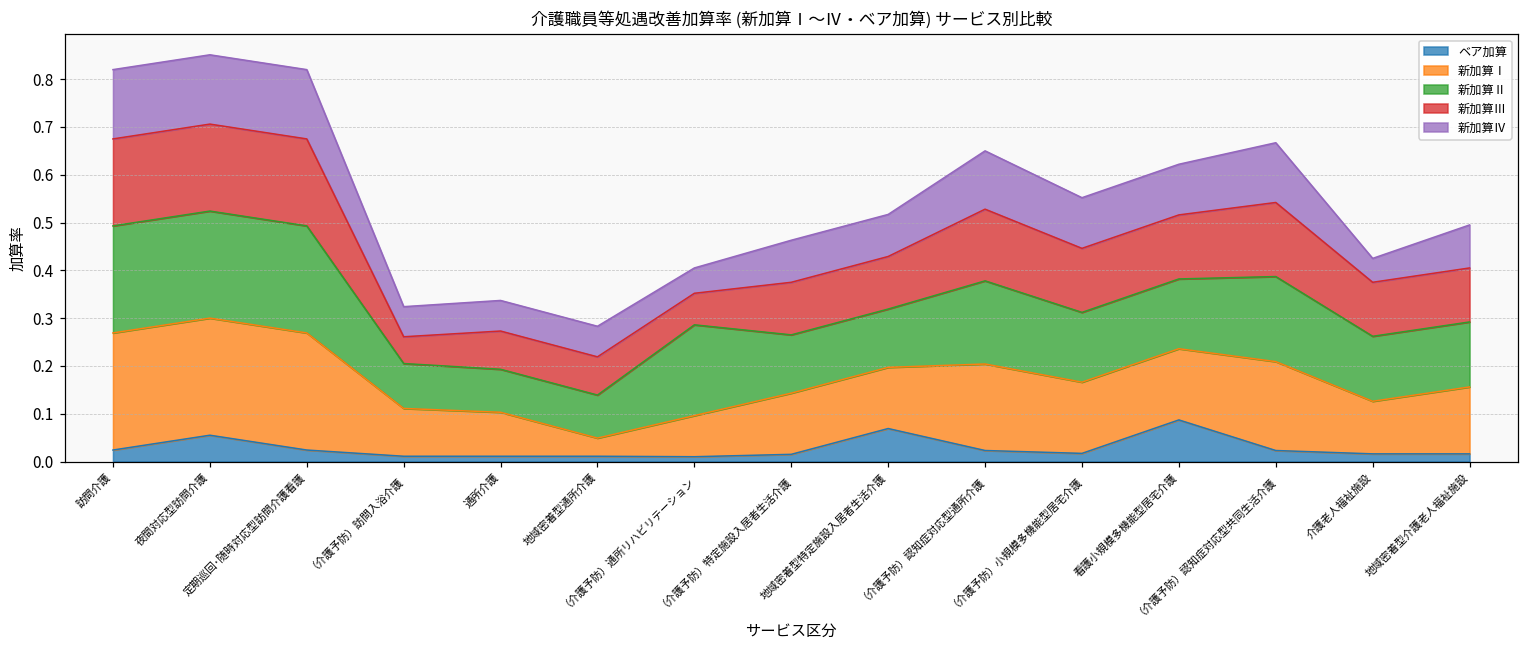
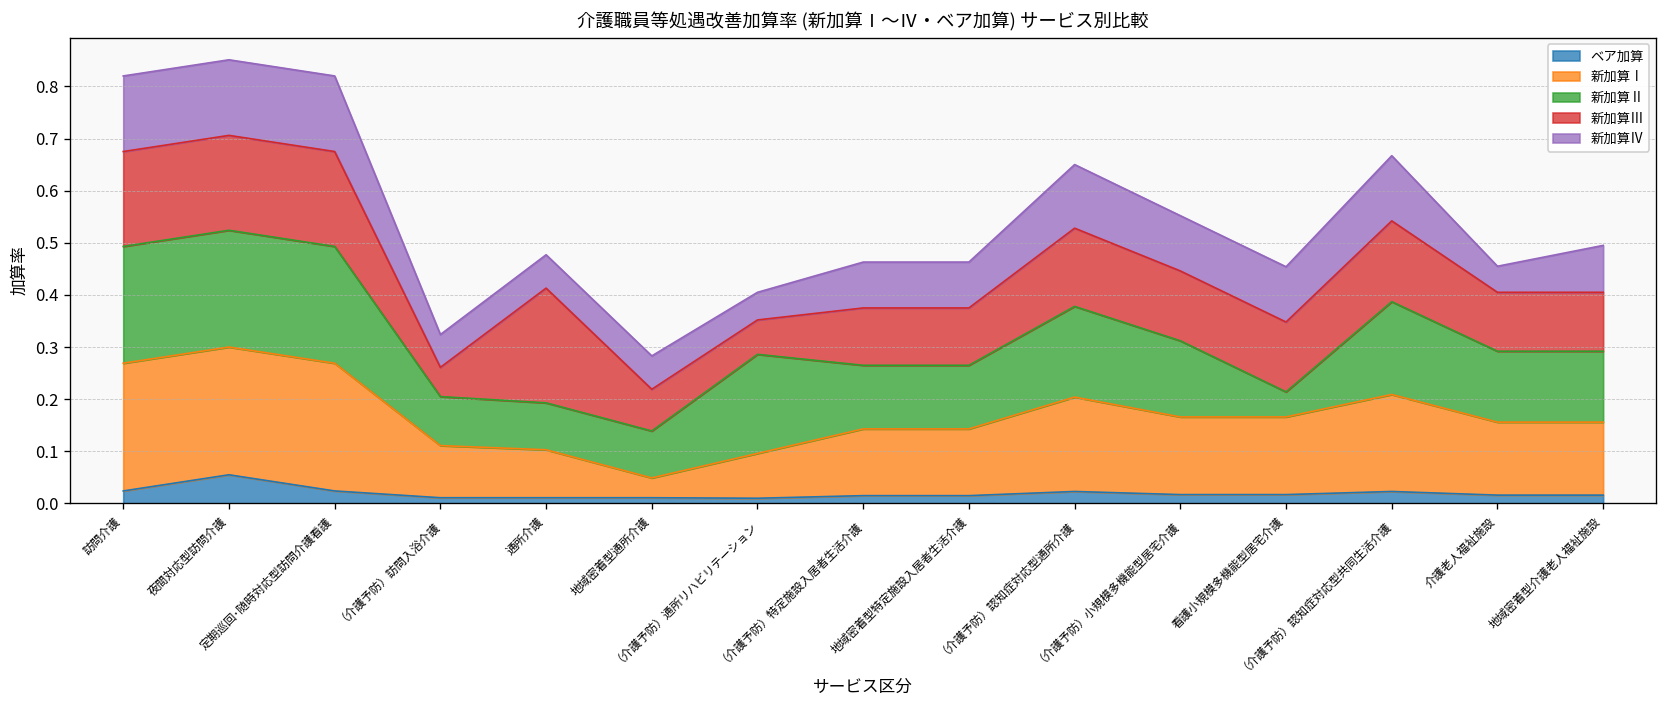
  {
    "ベア加算": {
      "訪問介護": 0.02,
      "夜間対応型訪問介護": 0.06,
      "定期巡回･随時対応型訪問介護看護": 0.02,
      "（介護予防）訪問入浴介護": 0.01,
      "通所介護": 0.01,
      "地域密着型通所介護": 0.01,
      "（介護予防）通所リハビリテーション": 0.01,
      "（介護予防）特定施設入居者生活介護": 0.02,
-     "地域密着型特定施設入居者生活介護": 0.07,
+     "地域密着型特定施設入居者生活介護": 0.02,
      "（介護予防）認知症対応型通所介護": 0.02,
      "（介護予防）小規模多機能型居宅介護": 0.02,
-     "看護小規模多機能型居宅介護": 0.09,
+     "看護小規模多機能型居宅介護": 0.02,
      "（介護予防）認知症対応型共同生活介護": 0.02,
      "介護老人福祉施設": 0.02,
      "地域密着型介護老人福祉施設": 0.02
    },
    "新加算Ⅰ": {
      "訪問介護": 0.25,
      "夜間対応型訪問介護": 0.25,
      "定期巡回･随時対応型訪問介護看護": 0.25,
      "（介護予防）訪問入浴介護": 0.10,
      "通所介護": 0.09,
      "地域密着型通所介護": 0.04,
      "（介護予防）通所リハビリテーション": 0.09,
      "（介護予防）特定施設入居者生活介護": 0.13,
      "地域密着型特定施設入居者生活介護": 0.13,
      "（介護予防）認知症対応型通所介護": 0.18,
      "（介護予防）小規模多機能型居宅介護": 0.15,
      "看護小規模多機能型居宅介護": 0.15,
      "（介護予防）認知症対応型共同生活介護": 0.19,
-     "介護老人福祉施設": 0.11,
+     "介護老人福祉施設": 0.14,
      "地域密着型介護老人福祉施設": 0.14
    },
    "新加算Ⅱ": {
      "訪問介護": 0.22,
      "夜間対応型訪問介護": 0.22,
      "定期巡回･随時対応型訪問介護看護": 0.22,
      "（介護予防）訪問入浴介護": 0.09,
      "通所介護": 0.09,
      "地域密着型通所介護": 0.09,
      "（介護予防）通所リハビリテーション": 0.19,
      "（介護予防）特定施設入居者生活介護": 0.12,
      "地域密着型特定施設入居者生活介護": 0.12,
      "（介護予防）認知症対応型通所介護": 0.17,
      "（介護予防）小規模多機能型居宅介護": 0.15,
-     "看護小規模多機能型居宅介護": 0.15,
+     "看護小規模多機能型居宅介護": 0.05,
      "（介護予防）認知症対応型共同生活介護": 0.18,
      "介護老人福祉施設": 0.14,
      "地域密着型介護老人福祉施設": 0.14
    },
    "新加算Ⅲ": {
      "訪問介護": 0.18,
      "夜間対応型訪問介護": 0.18,
      "定期巡回･随時対応型訪問介護看護": 0.18,
      "（介護予防）訪問入浴介護": 0.06,
-     "通所介護": 0.08,
+     "通所介護": 0.22,
      "地域密着型通所介護": 0.08,
      "（介護予防）通所リハビリテーション": 0.07,
      "（介護予防）特定施設入居者生活介護": 0.11,
      "地域密着型特定施設入居者生活介護": 0.11,
      "（介護予防）認知症対応型通所介護": 0.15,
      "（介護予防）小規模多機能型居宅介護": 0.13,
      "看護小規模多機能型居宅介護": 0.13,
      "（介護予防）認知症対応型共同生活介護": 0.16,
      "介護老人福祉施設": 0.11,
      "地域密着型介護老人福祉施設": 0.11
    },
    "新加算Ⅳ": {
      "訪問介護": 0.15,
      "夜間対応型訪問介護": 0.15,
      "定期巡回･随時対応型訪問介護看護": 0.15,
      "（介護予防）訪問入浴介護": 0.06,
      "通所介護": 0.06,
      "地域密着型通所介護": 0.06,
      "（介護予防）通所リハビリテーション": 0.05,
      "（介護予防）特定施設入居者生活介護": 0.09,
      "地域密着型特定施設入居者生活介護": 0.09,
      "（介護予防）認知症対応型通所介護": 0.12,
      "（介護予防）小規模多機能型居宅介護": 0.11,
      "看護小規模多機能型居宅介護": 0.11,
      "（介護予防）認知症対応型共同生活介護": 0.13,
      "介護老人福祉施設": 0.05,
      "地域密着型介護老人福祉施設": 0.09
    }
  }
